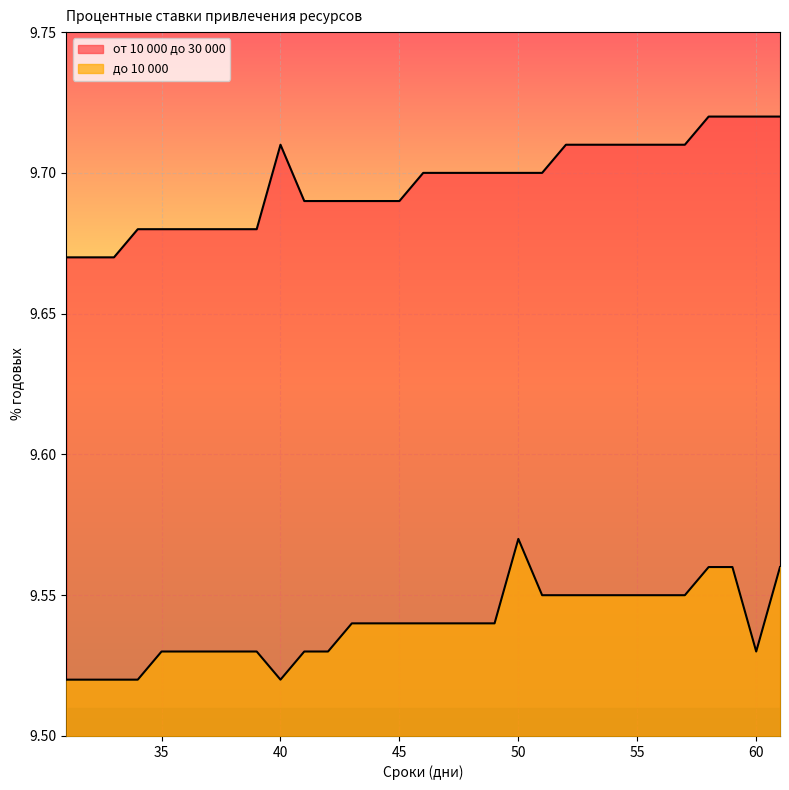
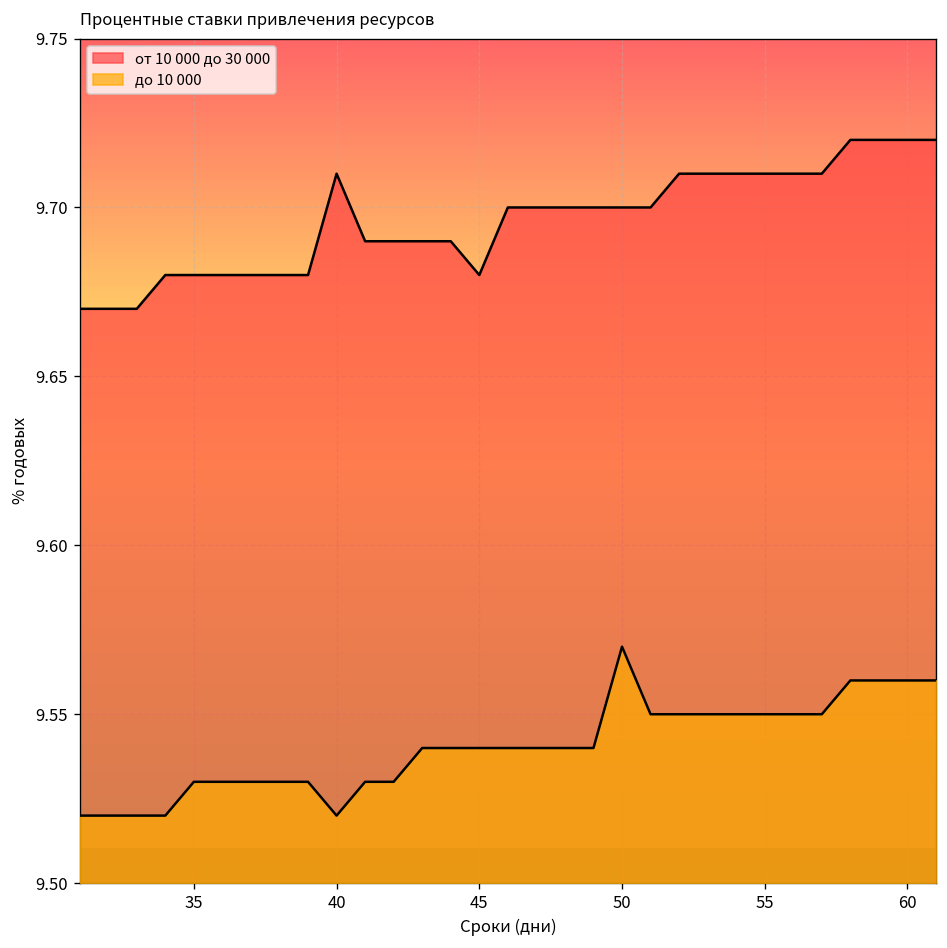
  {
    "от 10 000 до 30 000": {
      "35": 9.68,
      "40": 9.71,
-     "45": 9.69,
+     "45": 9.68,
      "50": 9.70,
      "55": 9.71,
      "60": 9.72
    },
    "до 10 000": {
      "35": 9.53,
      "40": 9.52,
      "45": 9.54,
      "50": 9.57,
      "55": 9.55,
-     "60": 9.53
+     "60": 9.56
    }
  }
